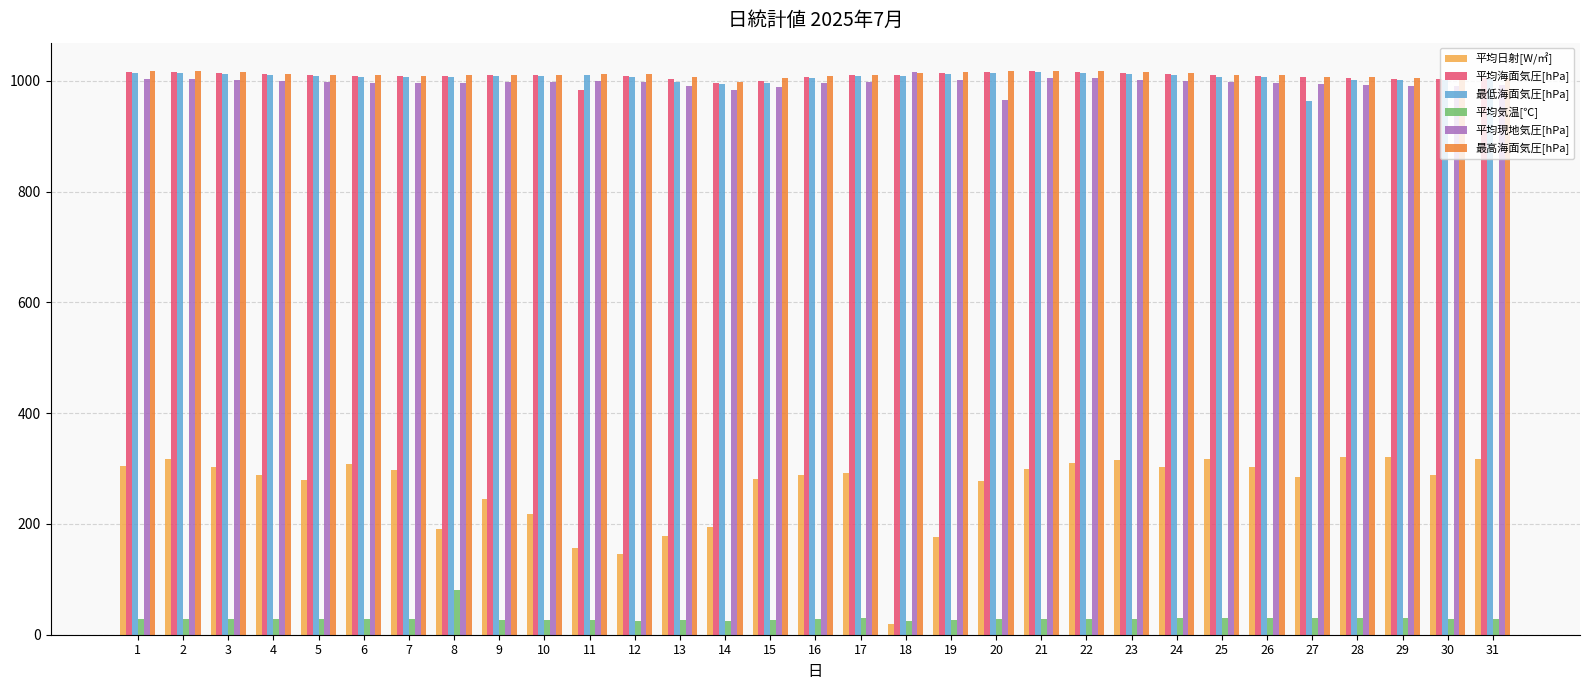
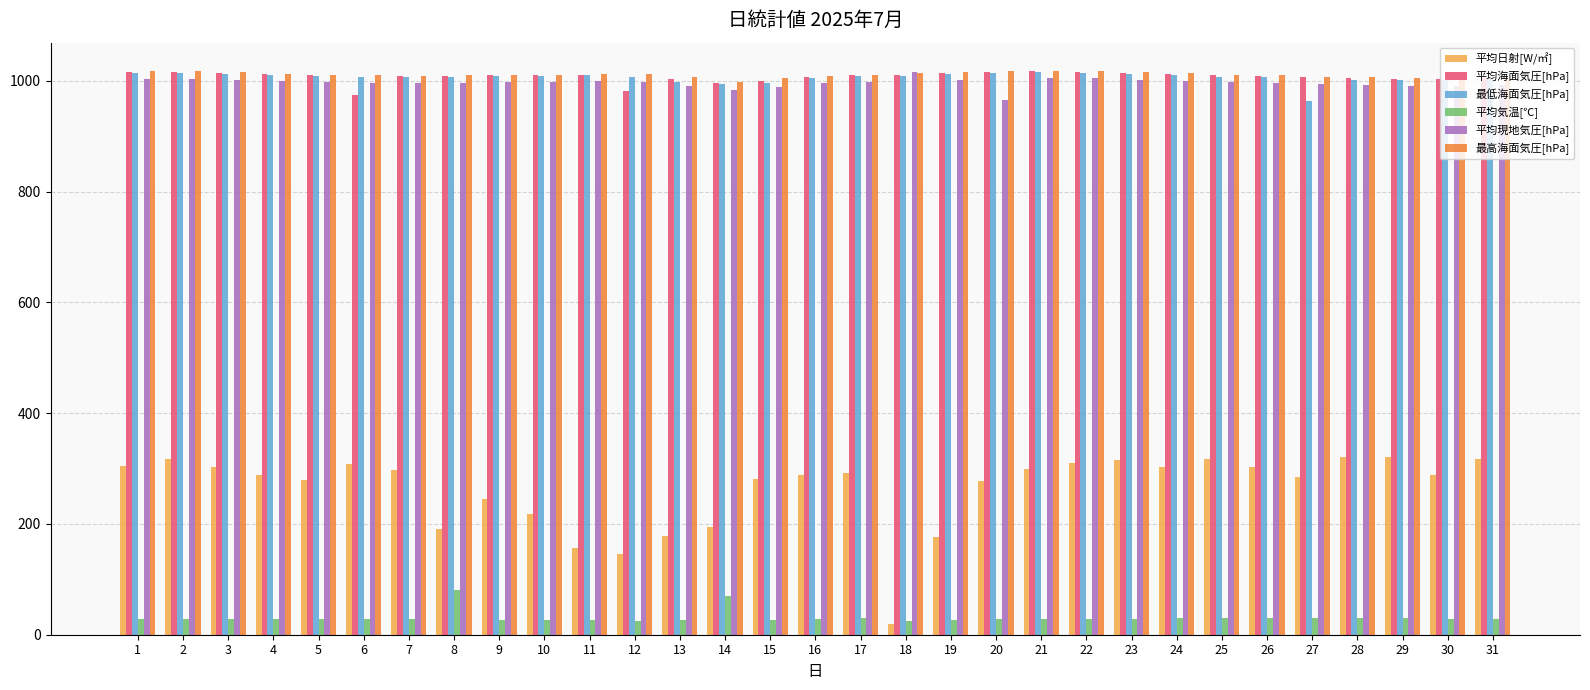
  {
    "平均海面気圧[hPa]": {
      "1": 1020,
      "2": 1020,
      "3": 1010,
      "4": 1010,
      "5": 1010,
-     "6": 1010,
+     "6": 980,
      "7": 1010,
      "8": 1010,
      "9": 1010,
      "10": 1010,
-     "11": 980,
-     "12": 1010,
+     "11": 1010,
+     "12": 980,
      "13": 1000,
      "14": 1000,
      "15": 1000,
      "16": 1010,
      "17": 1010,
      "18": 1010,
      "19": 1010,
      "20": 1020,
      "21": 1020,
      "22": 1020,
      "23": 1010,
      "24": 1010,
      "25": 1010,
      "26": 1010,
      "27": 1010,
      "28": 1000,
      "29": 1000,
      "30": 1000
    },
    "最低海面気圧[hPa]": {
      "1": 1010,
      "2": 1010,
      "3": 1010,
      "4": 1010,
      "5": 1010,
      "6": 1010,
      "7": 1010,
      "8": 1010,
      "9": 1010,
      "10": 1010,
      "11": 1010,
      "12": 1010,
      "13": 1000,
      "14": 990,
      "15": 1000,
      "16": 1010,
      "17": 1010,
      "18": 1010,
      "19": 1010,
      "20": 1010,
      "21": 1020,
      "22": 1010,
      "23": 1010,
      "24": 1010,
      "25": 1010,
      "26": 1010,
      "27": 960,
      "28": 1000,
      "29": 1000
    },
    "平均気温[℃]": {
      "1": 30,
      "2": 30,
      "3": 30,
      "4": 30,
      "5": 30,
      "6": 30,
      "7": 30,
      "8": 80,
      "9": 30,
      "10": 30,
      "11": 30,
      "12": 30,
      "13": 30,
-     "14": 20,
+     "14": 70,
      "15": 30,
      "16": 30,
      "17": 30,
      "18": 30,
      "19": 30,
      "20": 30,
      "21": 30,
      "22": 30,
      "23": 30,
      "24": 30,
      "25": 30,
      "26": 30,
      "27": 30,
      "28": 30,
      "29": 30,
      "30": 30,
      "31": 30
    },
    "平均現地気圧[hPa]": {
      "1": 1000,
      "2": 1000,
      "3": 1000,
      "4": 1000,
      "5": 1000,
      "6": 1000,
      "7": 1000,
      "8": 1000,
      "9": 1000,
      "10": 1000,
      "11": 1000,
      "12": 1000,
      "13": 990,
      "14": 980,
      "15": 990,
      "16": 1000,
      "17": 1000,
      "18": 1020,
      "19": 1000,
      "20": 970,
      "21": 1010,
      "22": 1000,
      "23": 1000,
      "24": 1000,
      "25": 1000,
      "26": 1000,
      "27": 990,
      "28": 990,
      "29": 990
    }
  }
